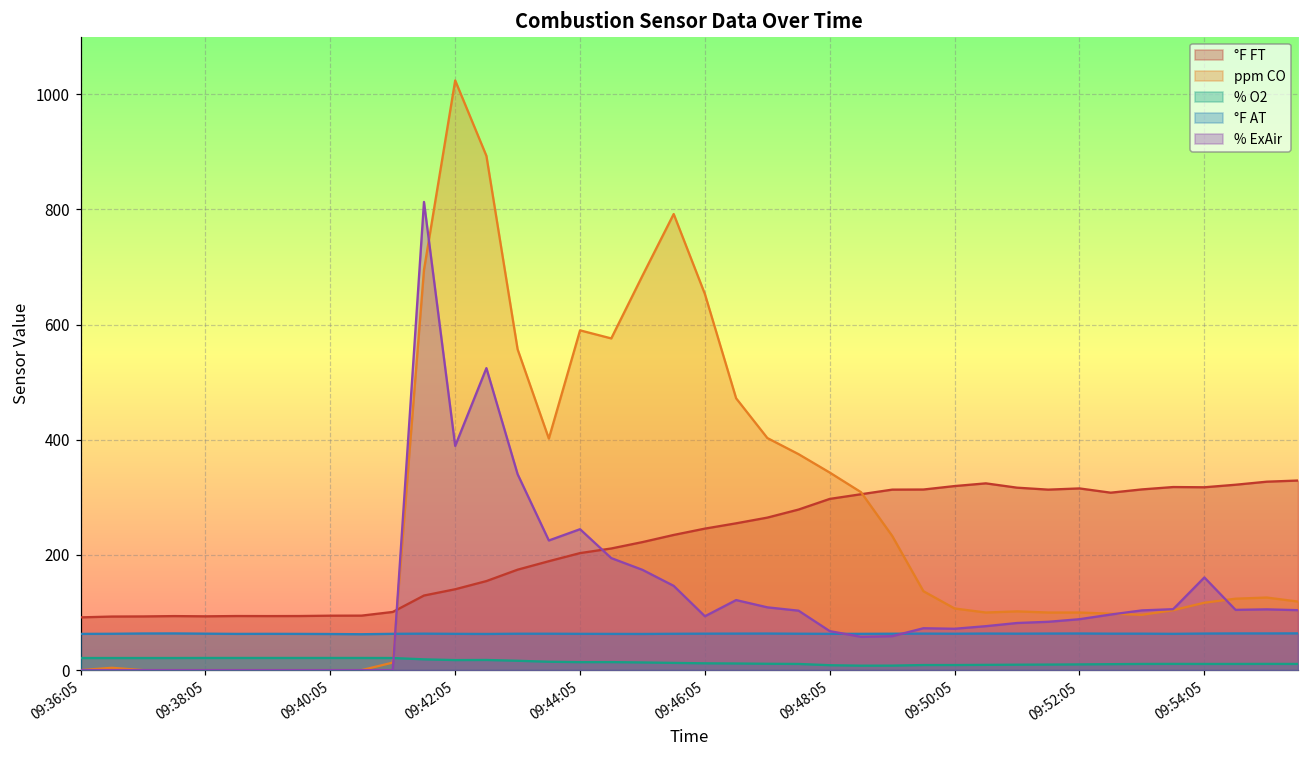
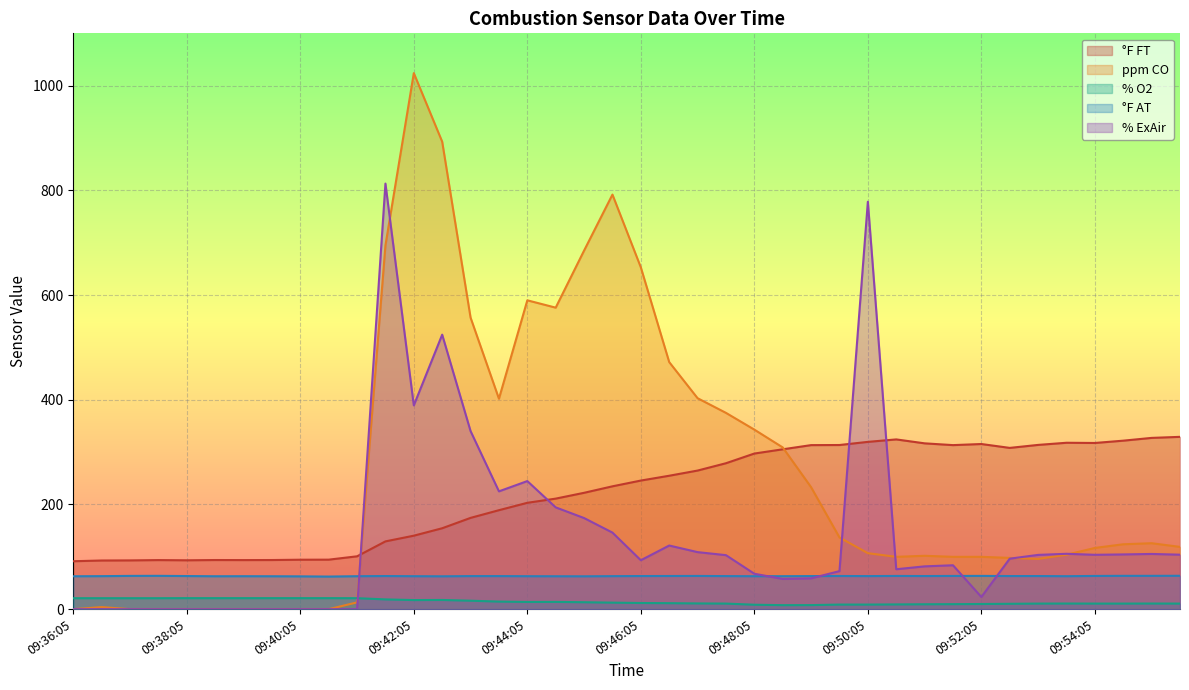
  {
    "% ExAir": {
      "09:42:05": 390,
      "09:44:05": 240,
      "09:46:05": 90,
-     "09:50:05": 70,
-     "09:52:05": 90,
-     "09:54:05": 160
+     "09:50:05": 780,
+     "09:52:05": 20,
+     "09:54:05": 100
    }
  }
